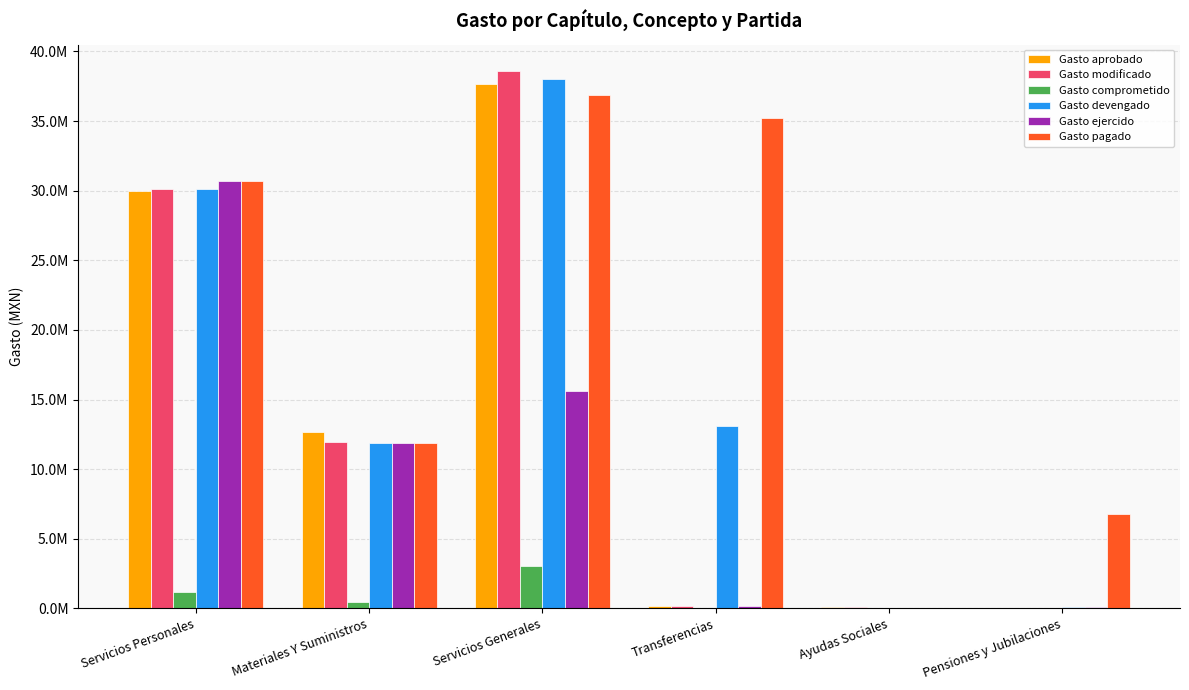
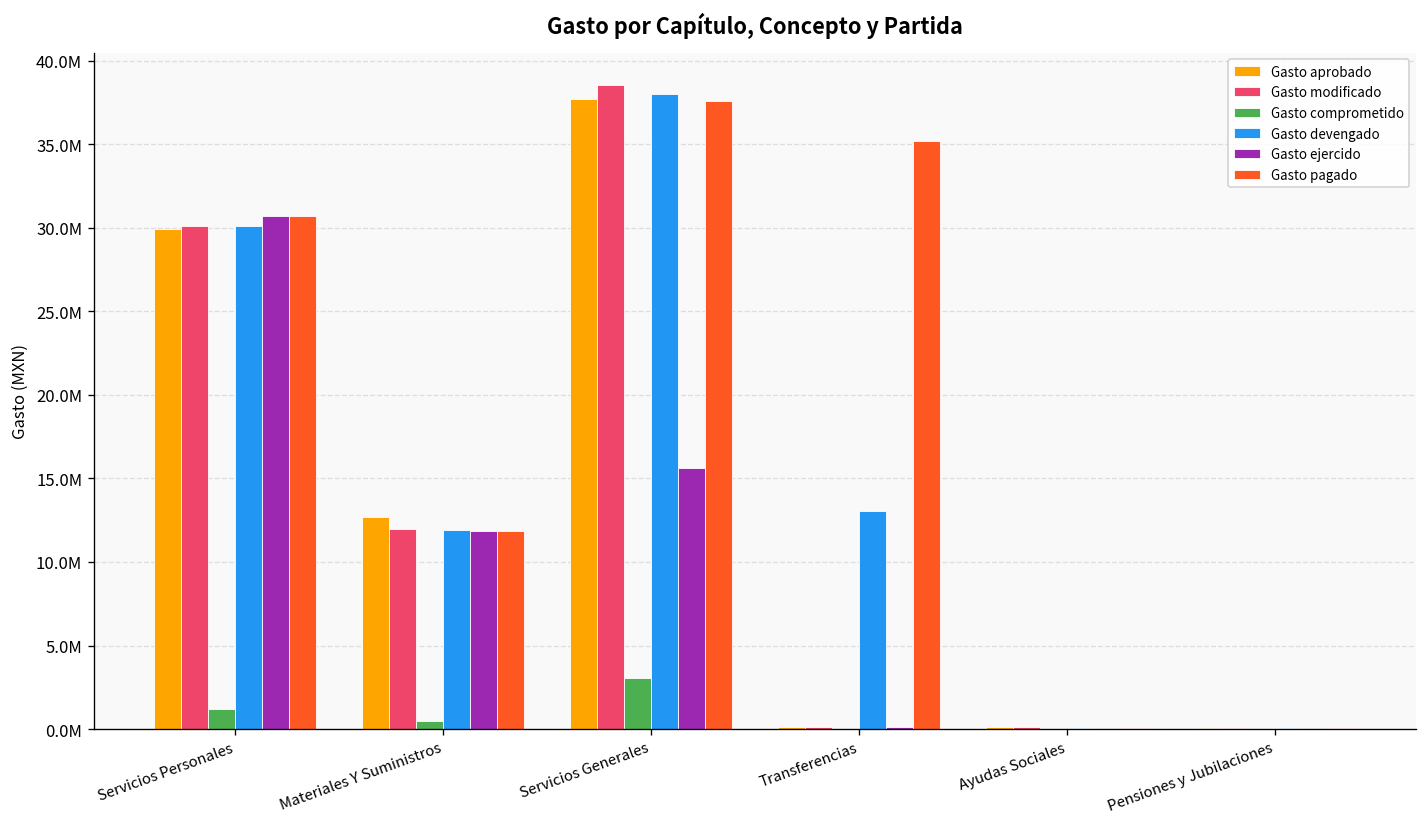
  {
    "Gasto aprobado": {
      "Servicios Personales": 29900000,
      "Materiales Y Suministros": 12700000,
      "Servicios Generales": 37700000
    },
    "Gasto modificado": {
      "Servicios Personales": 30100000,
      "Materiales Y Suministros": 12000000,
      "Servicios Generales": 38600000
    },
    "Gasto comprometido": {
      "Servicios Personales": 1200000,
      "Materiales Y Suministros": 500000,
      "Servicios Generales": 3100000,
      "Transferencias": 0,
      "Ayudas Sociales": 0,
      "Pensiones y Jubilaciones": 0
    },
    "Gasto devengado": {
      "Servicios Personales": 30100000,
      "Materiales Y Suministros": 11900000,
      "Servicios Generales": 38000000,
      "Transferencias": 13100000
    },
    "Gasto ejercido": {
      "Servicios Personales": 30700000,
      "Materiales Y Suministros": 11900000,
      "Servicios Generales": 15600000
    },
    "Gasto pagado": {
      "Servicios Personales": 30700000,
      "Materiales Y Suministros": 11900000,
-     "Servicios Generales": 36900000,
+     "Servicios Generales": 37600000,
      "Transferencias": 35200000,
-     "Pensiones y Jubilaciones": 6800000
+     "Pensiones y Jubilaciones": 100000
    }
  }
